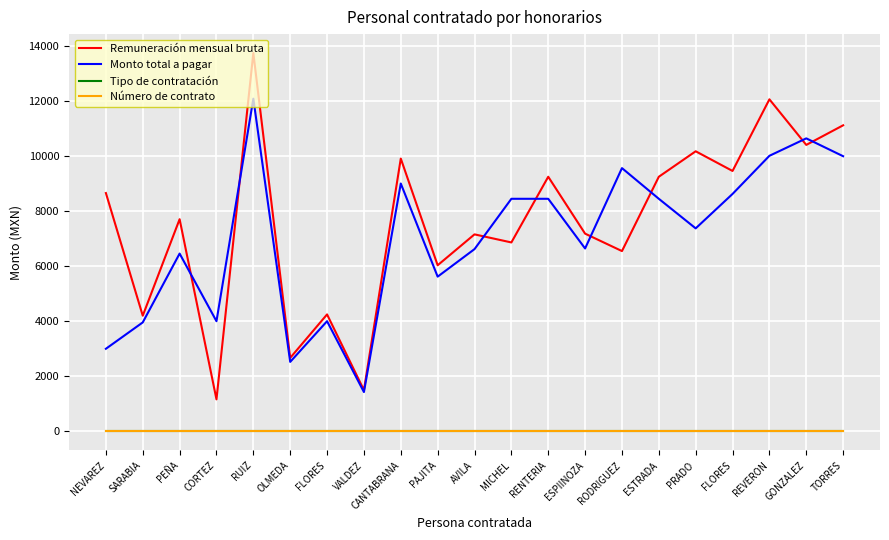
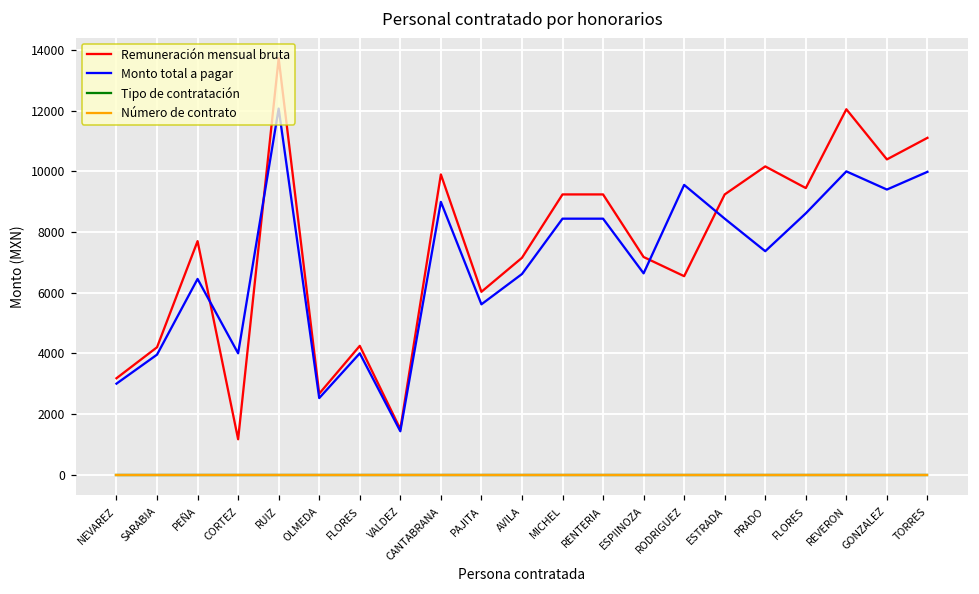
  {
    "Remuneración mensual bruta": {
-     "NEVAREZ": 8600,
+     "NEVAREZ": 3200,
      "SARABIA": 4200,
      "PEÑA": 7700,
      "CORTEZ": 1200,
      "OLMEDA": 2700,
      "CANTABRANA": 9900,
      "PAJITA": 6000,
      "AVILA": 7200,
-     "MICHEL": 6900,
+     "MICHEL": 9200,
      "RENTERIA": 9200,
      "ESPIINOZA": 7200,
      "RODRIGUEZ": 6500,
      "ESTRADA": 9200,
      "PRADO": 10200,
      "REVERON": 12000,
      "GONZALEZ": 10400,
      "TORRES": 11100
    },
    "Monto total a pagar": {
      "NEVAREZ": 3000,
      "SARABIA": 4000,
      "PEÑA": 6500,
      "CORTEZ": 4000,
      "OLMEDA": 2500,
      "CANTABRANA": 9000,
      "PAJITA": 5600,
      "AVILA": 6600,
      "MICHEL": 8400,
      "RENTERIA": 8400,
      "ESPIINOZA": 6600,
      "RODRIGUEZ": 9600,
      "ESTRADA": 8400,
      "PRADO": 7400,
      "REVERON": 10000,
-     "GONZALEZ": 10600,
+     "GONZALEZ": 9400,
      "TORRES": 10000
    },
    "Número de contrato": {
      "NEVAREZ": 0,
      "SARABIA": 0,
      "PEÑA": 0,
      "CORTEZ": 0,
      "RUIZ": 0,
      "OLMEDA": 0,
      "VALDEZ": 0,
      "CANTABRANA": 0,
      "PAJITA": 0,
      "AVILA": 0,
      "MICHEL": 0,
      "RENTERIA": 0,
      "ESPIINOZA": 0,
      "RODRIGUEZ": 0,
      "ESTRADA": 0,
      "PRADO": 0,
      "REVERON": 0,
      "GONZALEZ": 0,
      "TORRES": 0
    }
  }
